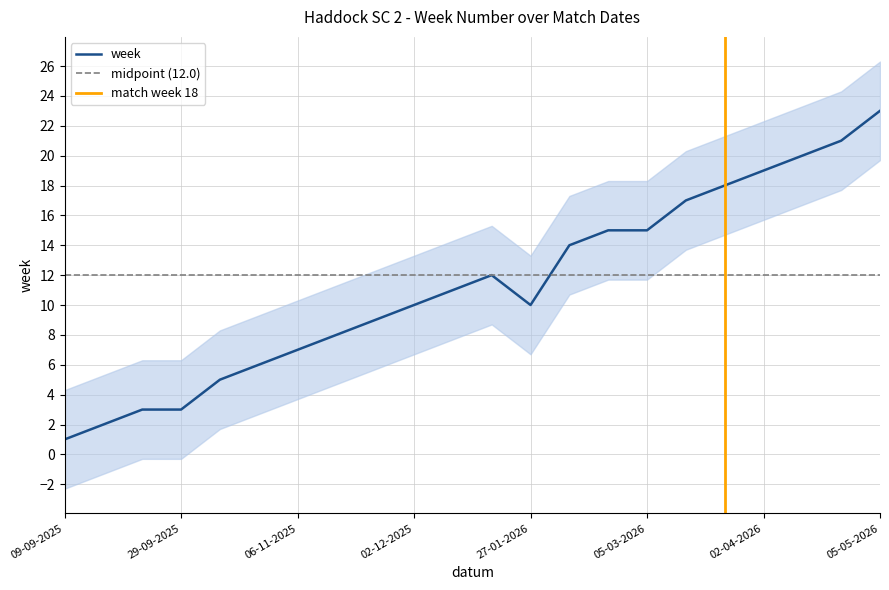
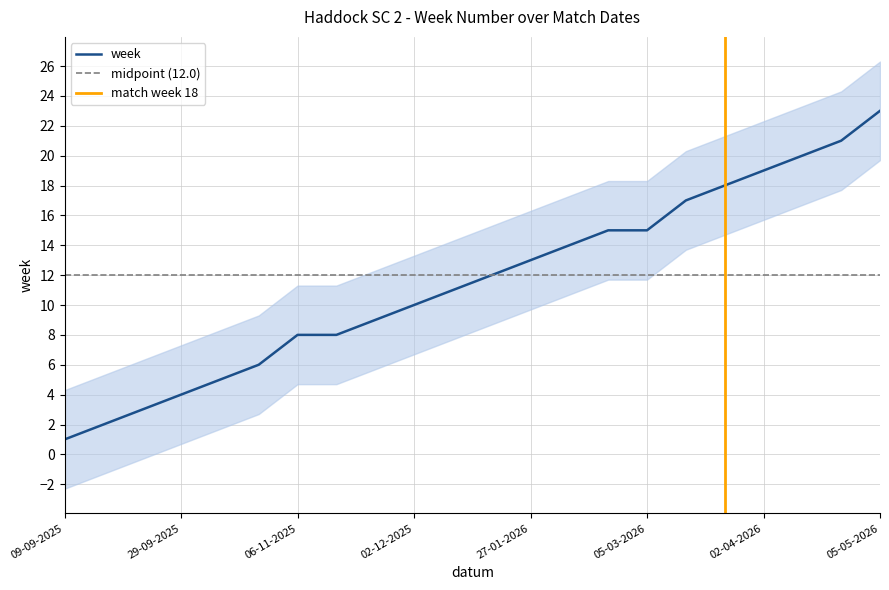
  {
    "week": {
      "09-09-2025": 1,
-     "29-09-2025": 3,
-     "06-11-2025": 7,
+     "29-09-2025": 4,
+     "06-11-2025": 8,
      "02-12-2025": 10,
-     "27-01-2026": 10,
+     "27-01-2026": 13,
      "05-03-2026": 15,
      "02-04-2026": 19,
      "05-05-2026": 23
    }
  }
